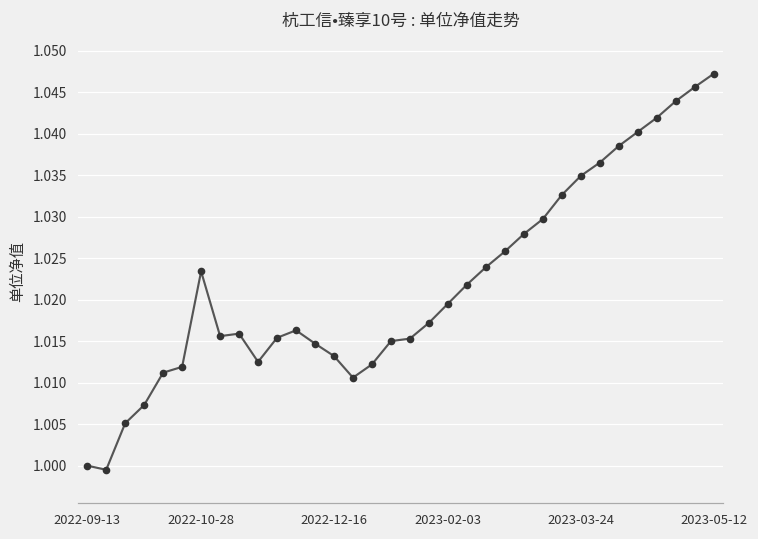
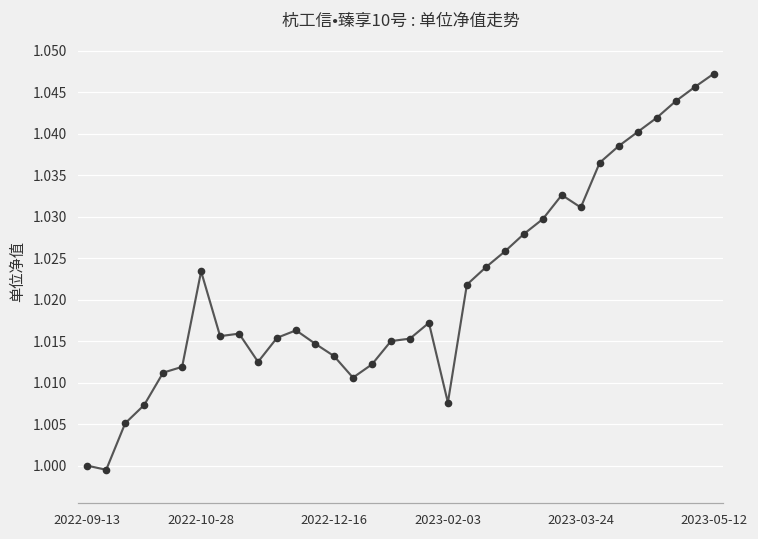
  {
    "2022-09-13": 1.000,
    "2022-10-28": 1.023,
    "2022-12-16": 1.013,
-   "2023-02-03": 1.020,
-   "2023-03-24": 1.035,
+   "2023-02-03": 1.008,
+   "2023-03-24": 1.031,
    "2023-05-12": 1.047
  }
